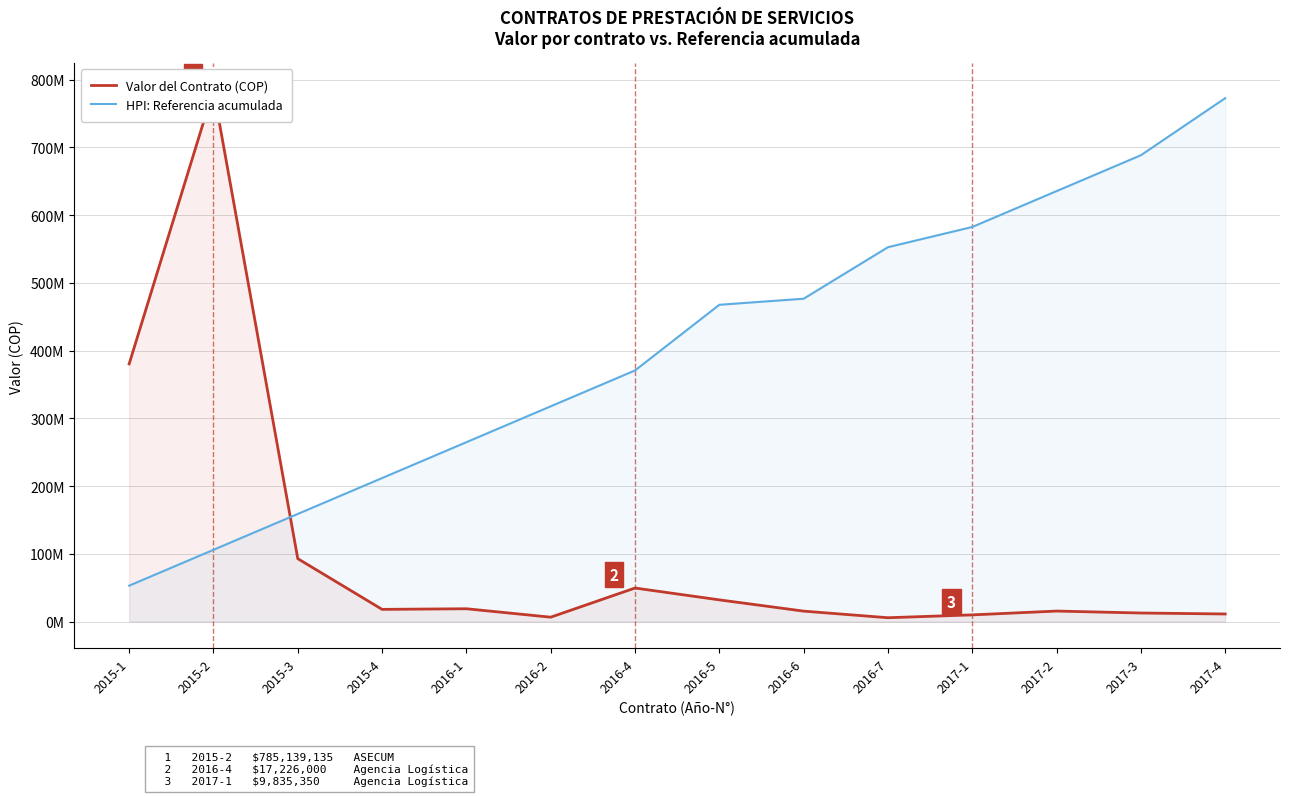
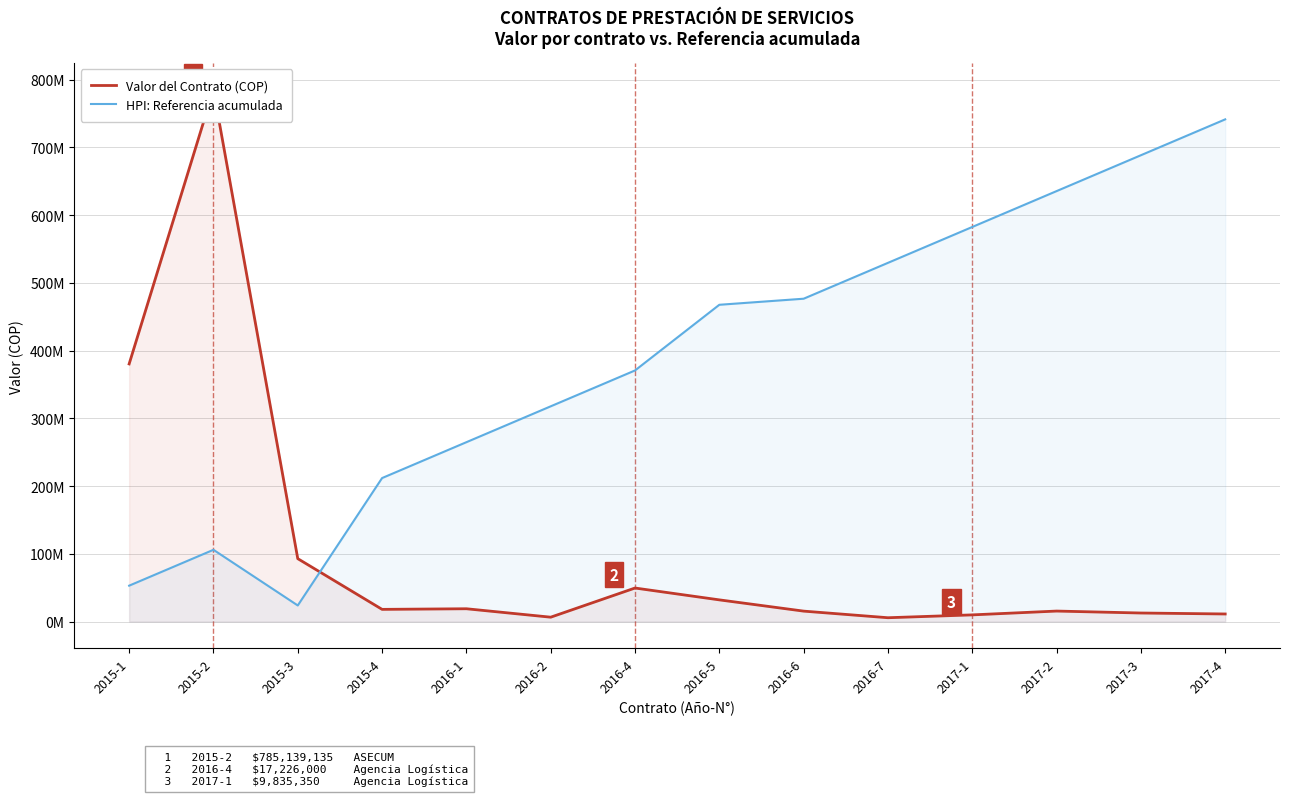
  {
    "Valor del Contrato (COP)": {
      "2015-1": 380000000,
      "2015-3": 90000000,
      "2015-4": 20000000,
      "2016-1": 20000000,
      "2016-2": 10000000,
      "2016-5": 30000000,
      "2016-6": 20000000,
      "2016-7": 10000000,
      "2017-2": 20000000,
      "2017-3": 10000000,
      "2017-4": 10000000
    },
    "HPI: Referencia acumulada": {
      "2015-1": 50000000,
      "2015-2": 110000000,
-     "2015-3": 160000000,
+     "2015-3": 20000000,
      "2015-4": 210000000,
      "2016-1": 260000000,
      "2016-2": 320000000,
      "2016-4": 370000000,
      "2016-5": 470000000,
      "2016-6": 480000000,
-     "2016-7": 550000000,
+     "2016-7": 530000000,
      "2017-1": 580000000,
      "2017-2": 640000000,
      "2017-3": 690000000,
-     "2017-4": 770000000
+     "2017-4": 740000000
    }
  }
